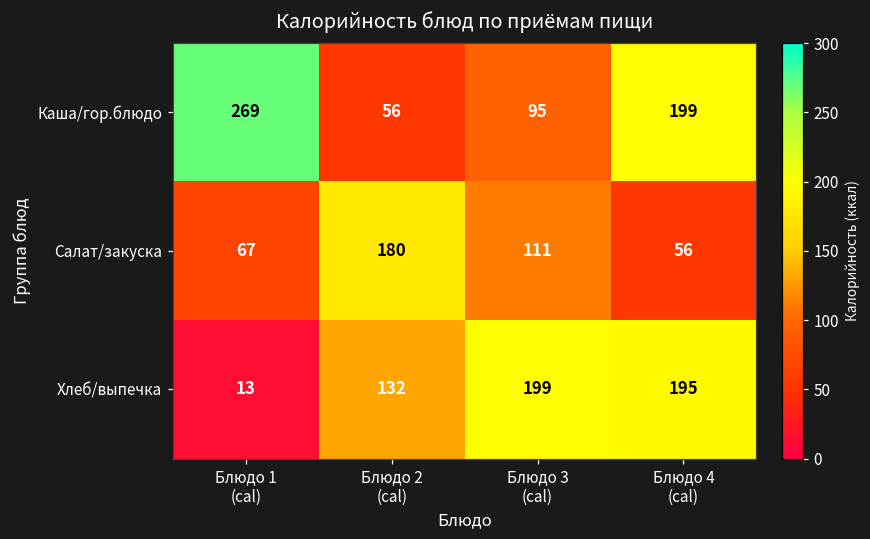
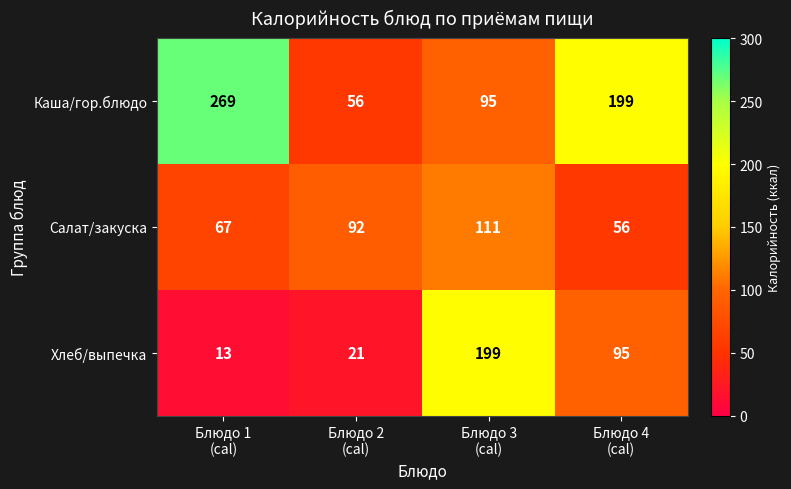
  {
    "Каша/гор.блюдо": {
      "Блюдо 1 (cal)": 269,
      "Блюдо 2 (cal)": 56,
      "Блюдо 3 (cal)": 95,
      "Блюдо 4 (cal)": 199
    },
    "Салат/закуска": {
      "Блюдо 1 (cal)": 67,
-     "Блюдо 2 (cal)": 180,
+     "Блюдо 2 (cal)": 92,
      "Блюдо 3 (cal)": 111,
      "Блюдо 4 (cal)": 56
    },
    "Хлеб/выпечка": {
      "Блюдо 1 (cal)": 13,
-     "Блюдо 2 (cal)": 132,
+     "Блюдо 2 (cal)": 21,
      "Блюдо 3 (cal)": 199,
-     "Блюдо 4 (cal)": 195
+     "Блюдо 4 (cal)": 95
    }
  }
